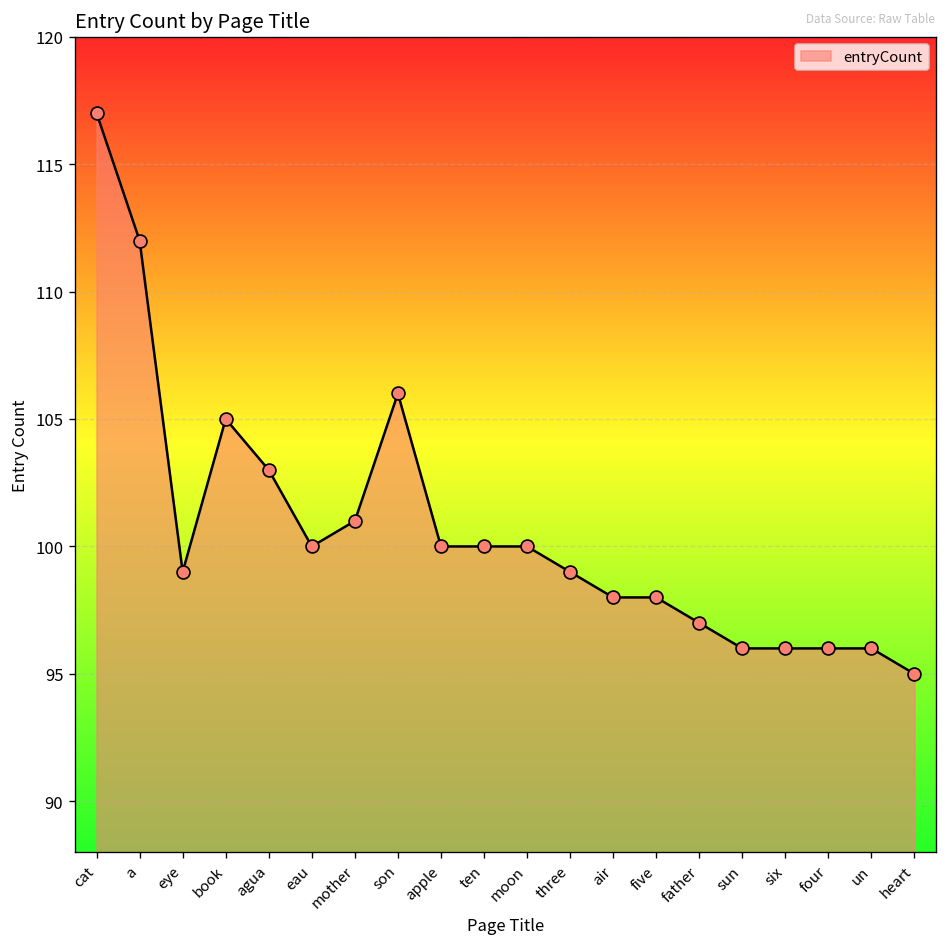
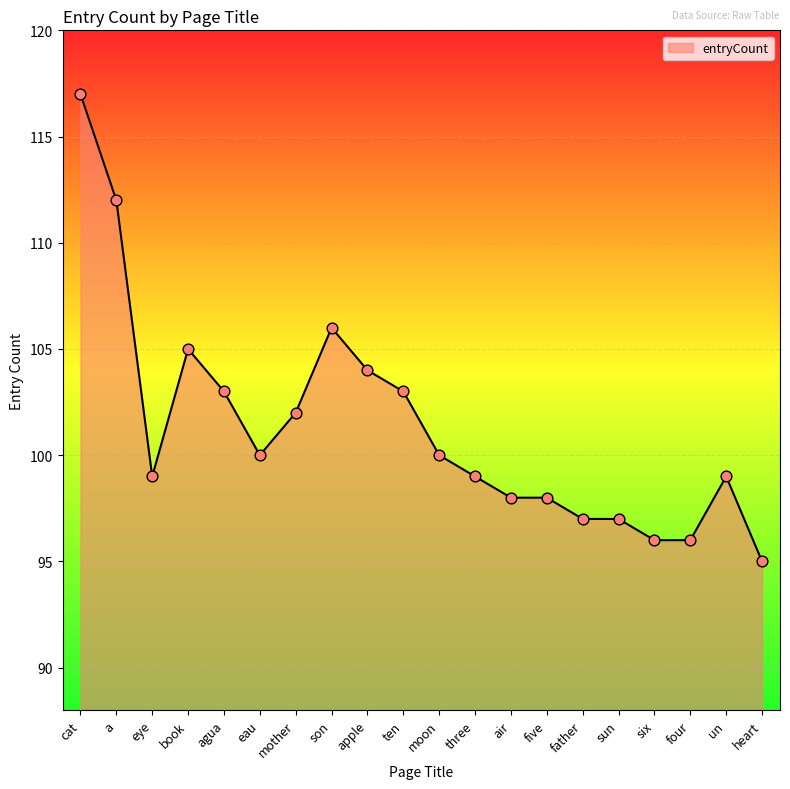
  {
    "cat": 117,
    "a": 112,
    "eye": 99,
    "book": 105,
    "agua": 103,
    "eau": 100,
-   "mother": 101,
+   "mother": 102,
    "son": 106,
-   "apple": 100,
-   "ten": 100,
+   "apple": 104,
+   "ten": 103,
    "moon": 100,
    "three": 99,
    "air": 98,
    "five": 98,
    "father": 97,
-   "sun": 96,
+   "sun": 97,
    "six": 96,
    "four": 96,
-   "un": 96,
+   "un": 99,
    "heart": 95
  }
